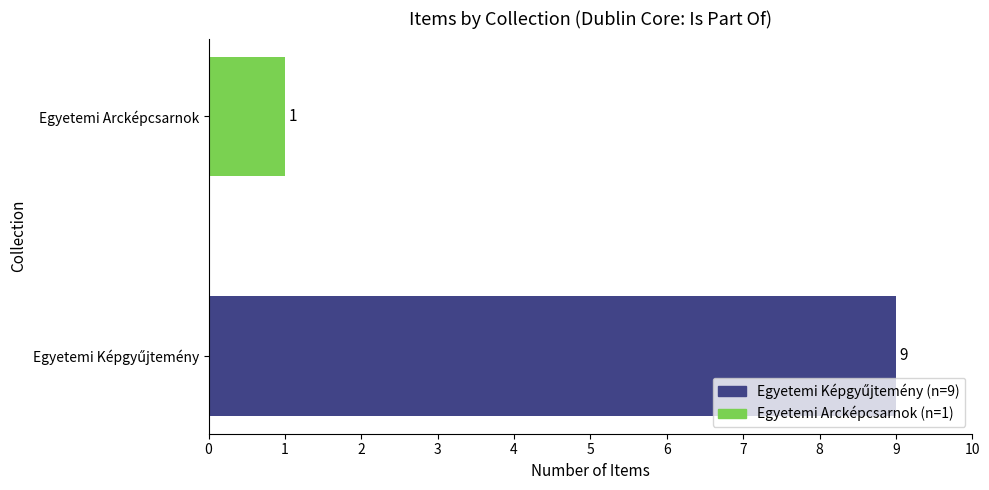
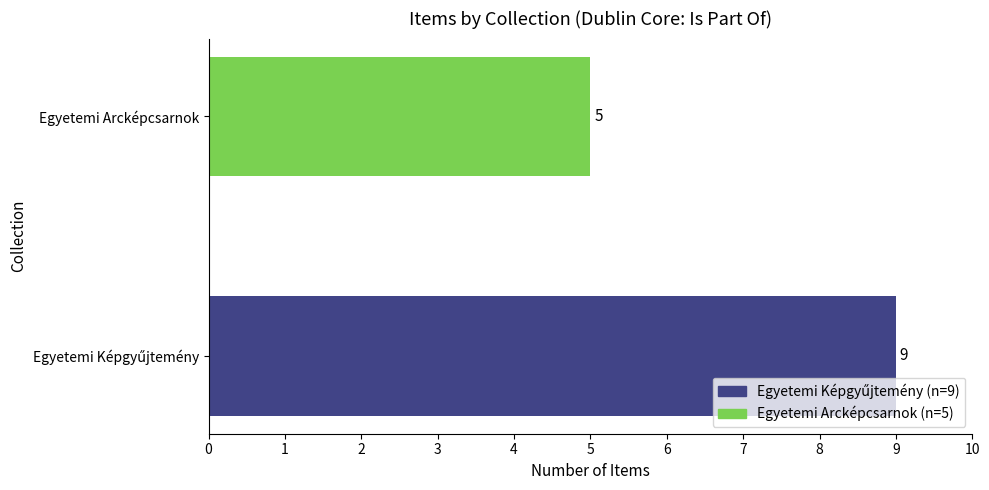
  {
-   "Egyetemi Arcképcsarnok": 1,
+   "Egyetemi Arcképcsarnok": 5,
    "Egyetemi Képgyűjtemény": 9
  }
